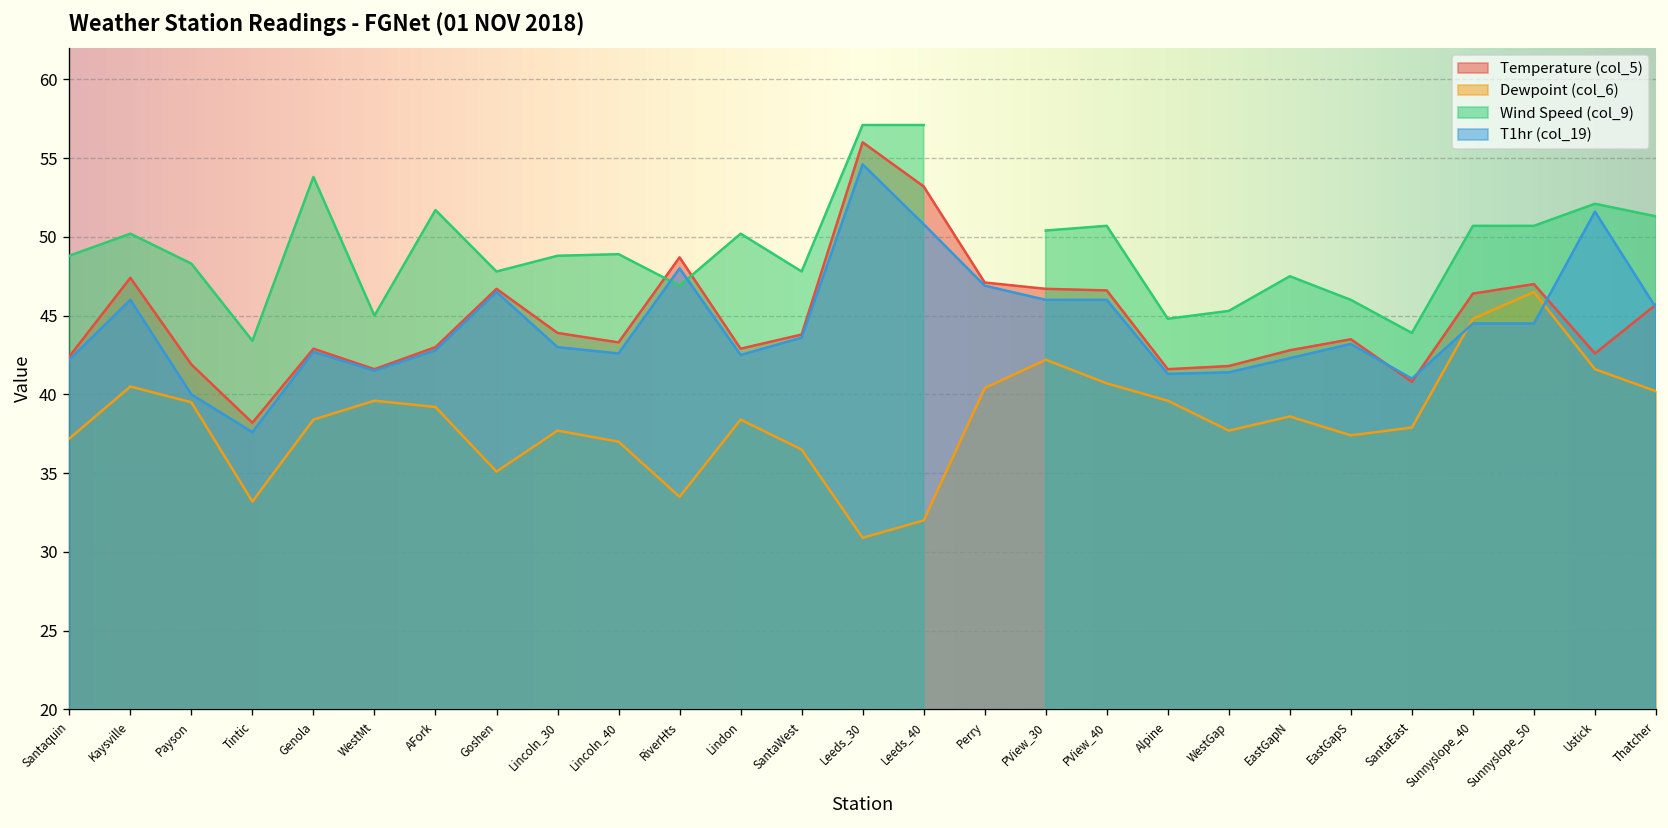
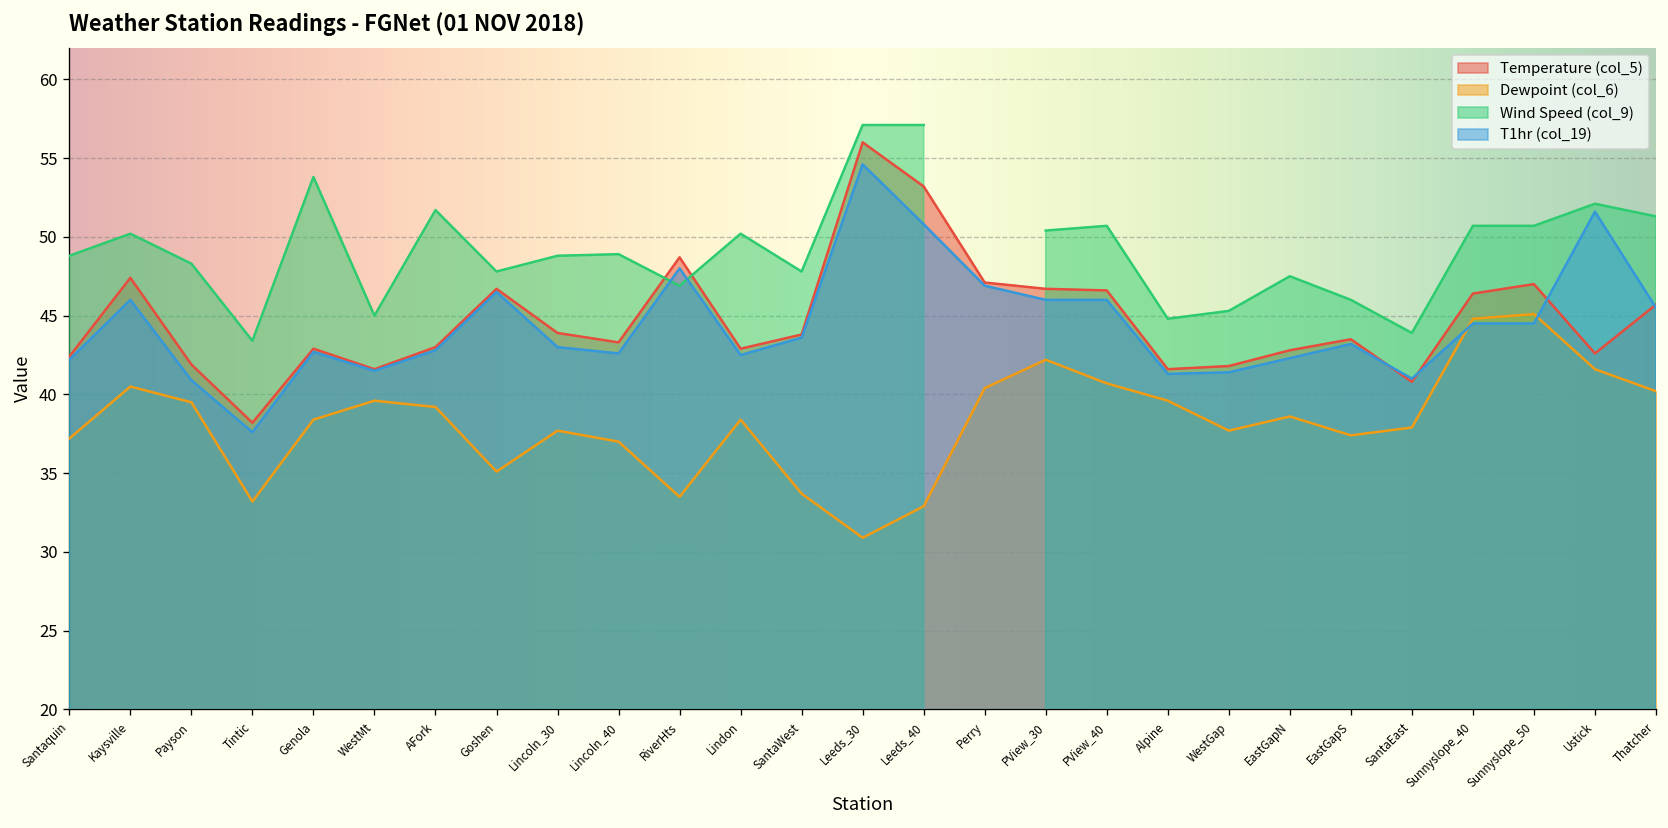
  {
    "Temperature (col_5)": {
      "Santaquin": 42.4,
      "Kaysville": 47.4,
      "Payson": 41.9,
      "Tintic": 38.2,
      "Genola": 42.9,
      "AFork": 43.0,
      "Goshen": 46.7,
      "Lincoln_30": 43.9,
      "Lincoln_40": 43.3,
      "RiverHts": 48.7,
      "Lindon": 42.9,
      "SantaWest": 43.8,
      "Leeds_30": 56.0,
      "Leeds_40": 53.2,
      "Perry": 47.1,
      "PView_30": 46.7,
      "PView_40": 46.6,
      "Alpine": 41.6,
      "WestGap": 41.8,
      "EastGapN": 42.8,
      "EastGapS": 43.5,
      "SantaEast": 40.8,
      "Sunnyslope_40": 46.4,
      "Sunnyslope_50": 47.0,
      "Ustick": 42.6,
      "Thatcher": 45.7
    },
    "Dewpoint (col_6)": {
      "Santaquin": 37.2,
      "Kaysville": 40.5,
      "Payson": 39.5,
      "Tintic": 33.2,
      "Genola": 38.4,
      "WestMt": 39.6,
      "AFork": 39.2,
      "Goshen": 35.1,
      "Lincoln_30": 37.7,
      "Lincoln_40": 37.0,
      "RiverHts": 33.5,
      "Lindon": 38.4,
-     "SantaWest": 36.5,
+     "SantaWest": 33.7,
      "Leeds_30": 30.9,
-     "Leeds_40": 32.0,
+     "Leeds_40": 32.9,
      "Perry": 40.4,
      "PView_30": 42.2,
      "PView_40": 40.7,
      "Alpine": 39.6,
      "WestGap": 37.7,
      "EastGapN": 38.6,
      "EastGapS": 37.4,
      "SantaEast": 37.9,
      "Sunnyslope_40": 44.8,
-     "Sunnyslope_50": 46.5,
+     "Sunnyslope_50": 45.1,
      "Ustick": 41.6,
      "Thatcher": 40.2
    },
    "T1hr (col_19)": {
      "Santaquin": 42.2,
      "Kaysville": 46.0,
-     "Payson": 40.0,
+     "Payson": 40.9,
      "Tintic": 37.6,
      "Genola": 42.7,
      "AFork": 42.8,
      "Goshen": 46.5,
      "Lincoln_30": 43.0,
      "Lincoln_40": 42.6,
      "RiverHts": 48.0,
      "Lindon": 42.5,
      "SantaWest": 43.6,
      "Leeds_30": 54.6,
      "Leeds_40": 50.8,
      "Perry": 46.9,
      "PView_30": 46.0,
      "PView_40": 46.0,
      "Alpine": 41.3,
      "WestGap": 41.4,
      "EastGapN": 42.3,
      "EastGapS": 43.2,
      "SantaEast": 41.0,
      "Sunnyslope_40": 44.5,
      "Sunnyslope_50": 44.5,
      "Ustick": 51.6,
      "Thatcher": 45.5
    }
  }
